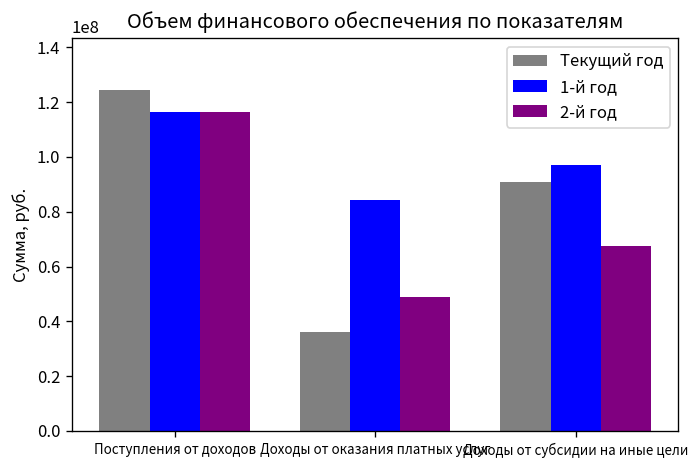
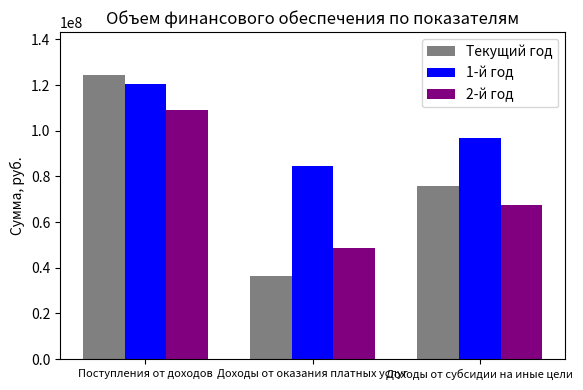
  {
    "Текущий год": {
      "Поступления от доходов": 125000000,
      "Доходы от оказания платных услуг": 36000000,
-     "Доходы от субсидии на иные цели": 91000000
+     "Доходы от субсидии на иные цели": 76000000
    },
    "1-й год": {
-     "Поступления от доходов": 117000000,
+     "Поступления от доходов": 120000000,
      "Доходы от оказания платных услуг": 84000000,
      "Доходы от субсидии на иные цели": 97000000
    },
    "2-й год": {
-     "Поступления от доходов": 116000000,
+     "Поступления от доходов": 109000000,
      "Доходы от оказания платных услуг": 49000000,
      "Доходы от субсидии на иные цели": 68000000
    }
  }
